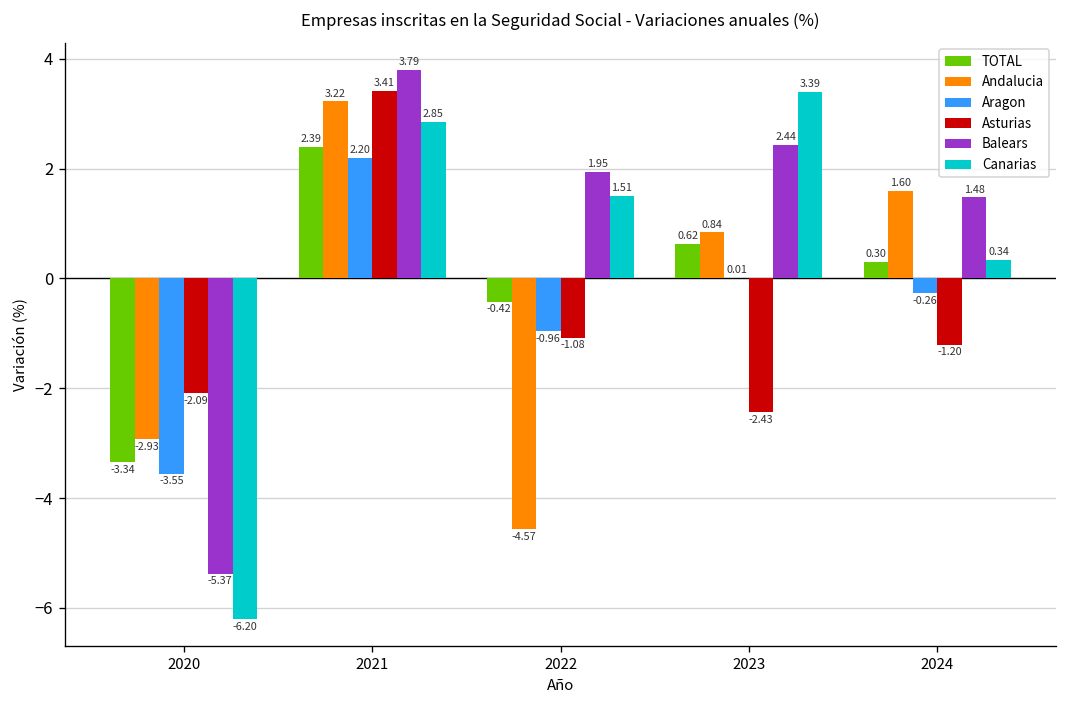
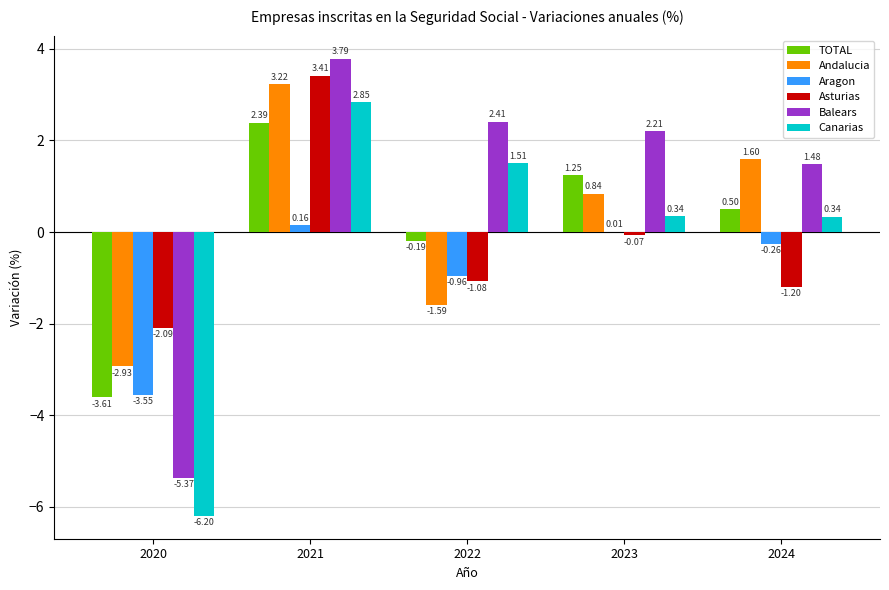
  {
    "TOTAL": {
-     "2020": -3.34,
+     "2020": -3.61,
      "2021": 2.39,
-     "2022": -0.42,
-     "2023": 0.62,
-     "2024": 0.30
+     "2022": -0.19,
+     "2023": 1.25,
+     "2024": 0.50
    },
    "Andalucia": {
      "2020": -2.93,
      "2021": 3.22,
-     "2022": -4.57,
+     "2022": -1.59,
      "2023": 0.84,
      "2024": 1.60
    },
    "Aragon": {
      "2020": -3.55,
-     "2021": 2.20,
+     "2021": 0.16,
      "2022": -0.96,
      "2023": 0.01,
      "2024": -0.26
    },
    "Asturias": {
      "2020": -2.09,
      "2021": 3.41,
      "2022": -1.08,
-     "2023": -2.43,
+     "2023": -0.07,
      "2024": -1.20
    },
    "Balears": {
      "2020": -5.37,
      "2021": 3.79,
-     "2022": 1.95,
-     "2023": 2.44,
+     "2022": 2.41,
+     "2023": 2.21,
      "2024": 1.48
    },
    "Canarias": {
      "2020": -6.20,
      "2021": 2.85,
      "2022": 1.51,
-     "2023": 3.39,
+     "2023": 0.34,
      "2024": 0.34
    }
  }
